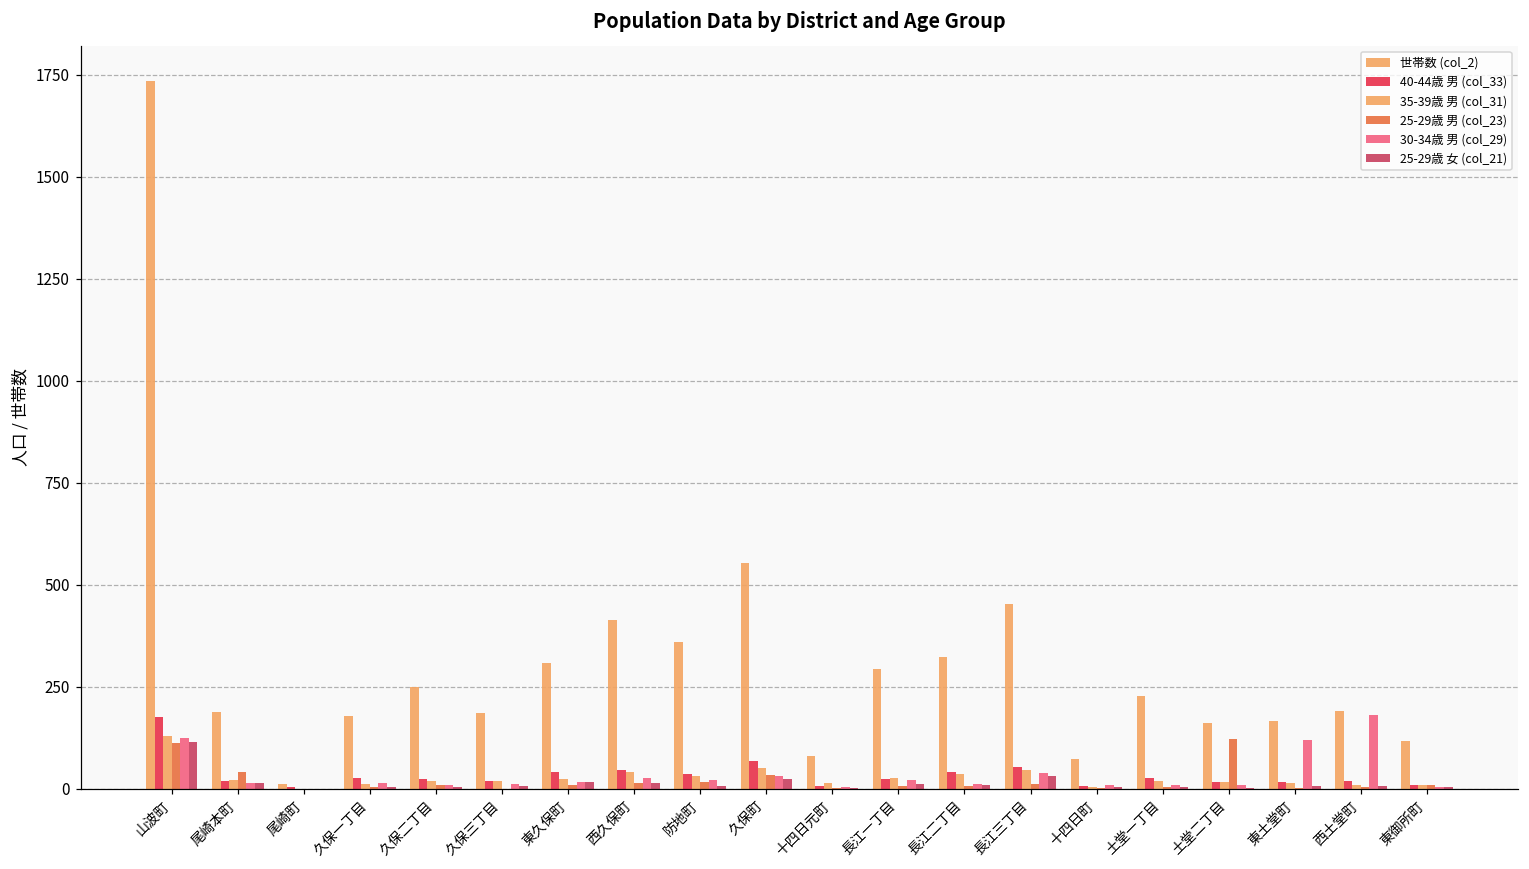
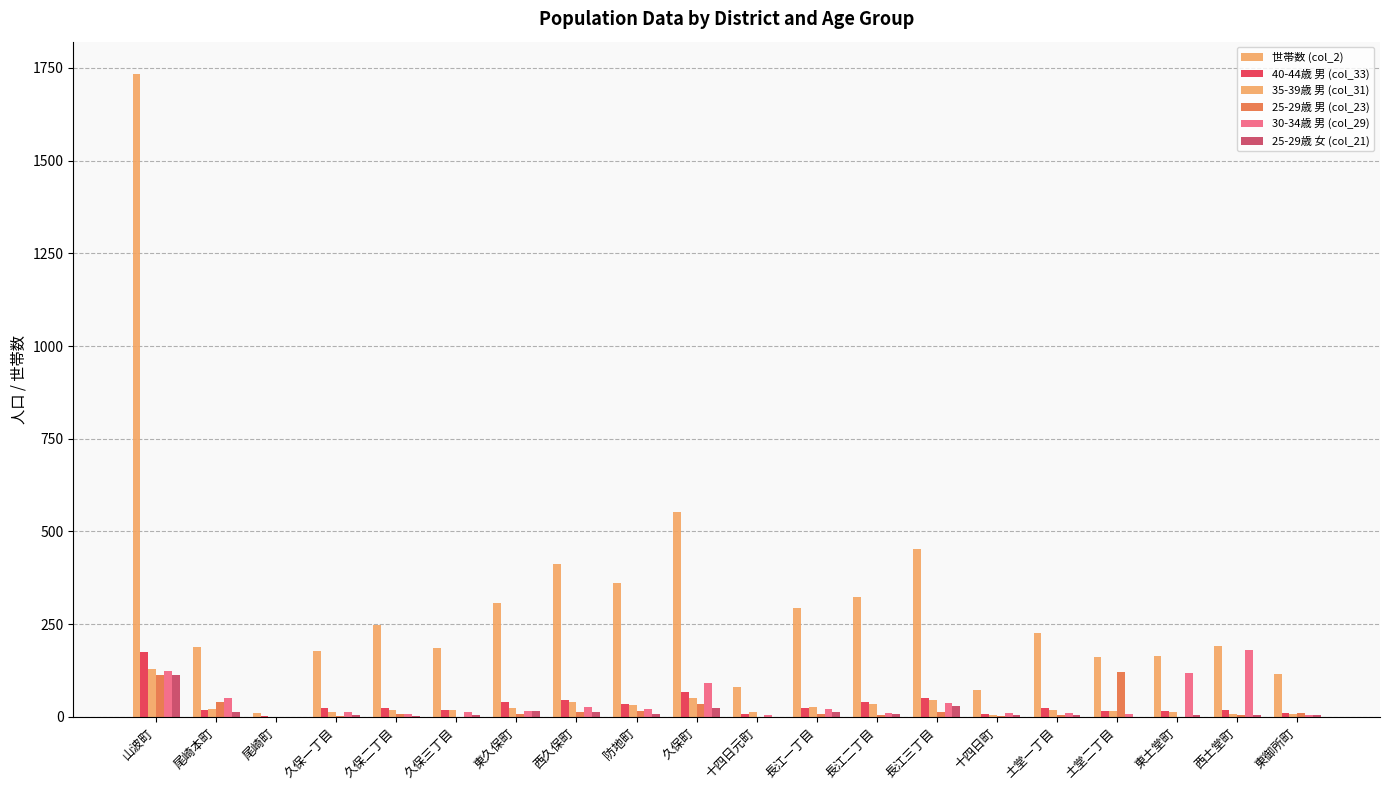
  {
    "25-29歳 男 (col_23)": {
      "山波町": 110,
      "尾崎本町": 40,
      "尾崎町": 0,
      "久保二丁目": 10,
      "久保三丁目": 0,
      "東久保町": 10,
      "西久保町": 10,
      "防地町": 20,
      "久保町": 30,
      "長江一丁目": 10,
      "長江三丁目": 10,
      "土堂二丁目": 120,
      "東御所町": 10
    },
    "30-34歳 男 (col_29)": {
      "山波町": 120,
-     "尾崎本町": 10,
+     "尾崎本町": 50,
      "尾崎町": 0,
      "久保一丁目": 10,
      "久保二丁目": 10,
      "久保三丁目": 10,
      "東久保町": 20,
      "西久保町": 30,
      "防地町": 20,
-     "久保町": 30,
+     "久保町": 90,
      "長江一丁目": 20,
      "長江二丁目": 10,
      "長江三丁目": 40,
      "十四日町": 10,
      "土堂一丁目": 10,
      "土堂二丁目": 10,
      "東土堂町": 120,
      "西土堂町": 180
    }
  }
